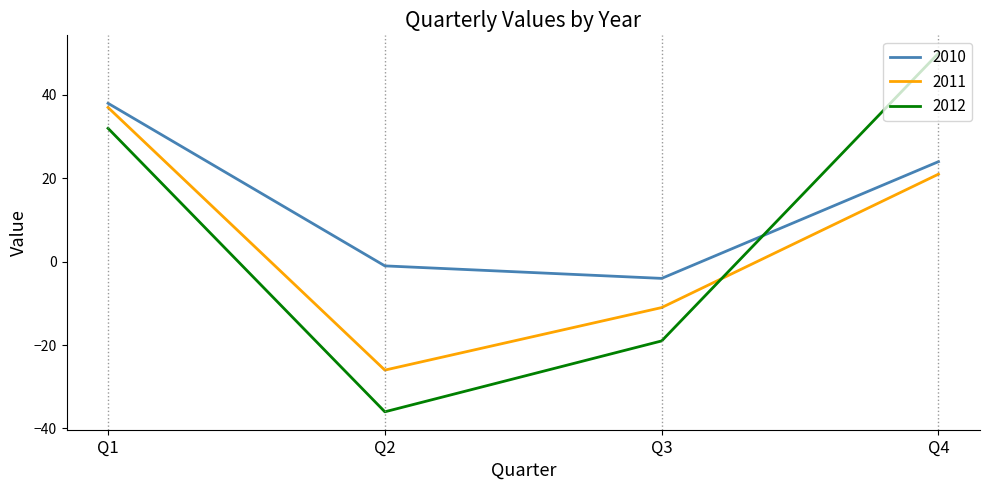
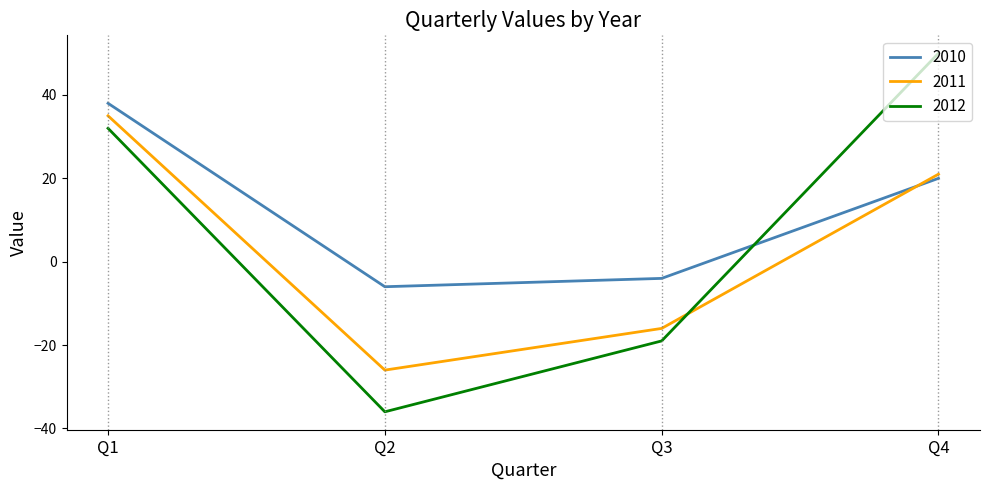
  {
    "2010": {
      "Q1": 38,
-     "Q2": -1,
+     "Q2": -6,
      "Q3": -4,
-     "Q4": 24
+     "Q4": 20
    },
    "2011": {
-     "Q1": 37,
+     "Q1": 35,
      "Q2": -26,
-     "Q3": -11,
+     "Q3": -16,
      "Q4": 21
    },
    "2012": {
      "Q1": 32,
      "Q2": -36,
      "Q3": -19
    }
  }
